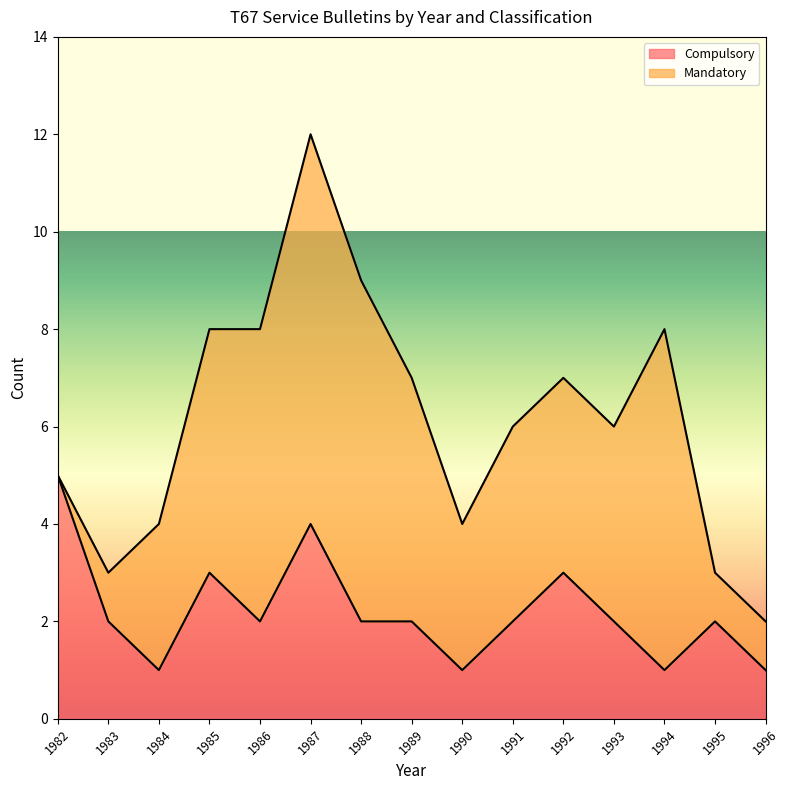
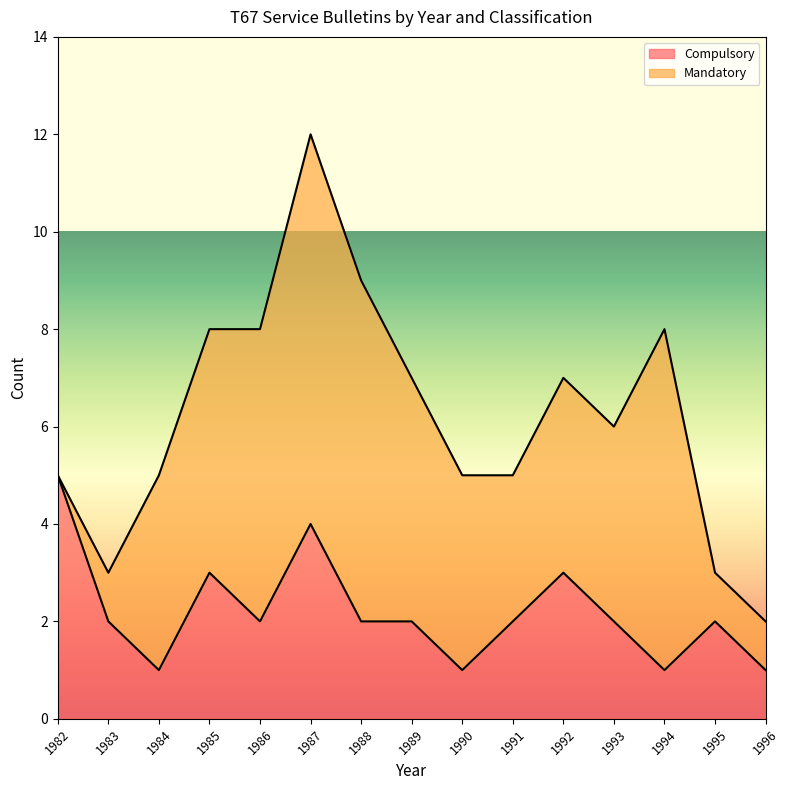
  {
    "Compulsory": {
      "1983": 2,
      "1984": 1,
      "1985": 3,
      "1986": 2,
      "1987": 4,
      "1988": 2,
      "1989": 2,
      "1990": 1,
      "1991": 2,
      "1992": 3,
      "1993": 2,
      "1994": 1,
      "1995": 2,
      "1996": 1
    },
    "Mandatory": {
      "1983": 1,
-     "1984": 3,
+     "1984": 4,
      "1985": 5,
      "1986": 6,
      "1987": 8,
      "1988": 7,
      "1989": 5,
-     "1990": 3,
-     "1991": 4,
+     "1990": 4,
+     "1991": 3,
      "1992": 4,
      "1993": 4,
      "1994": 7,
      "1995": 1,
      "1996": 1
    }
  }
